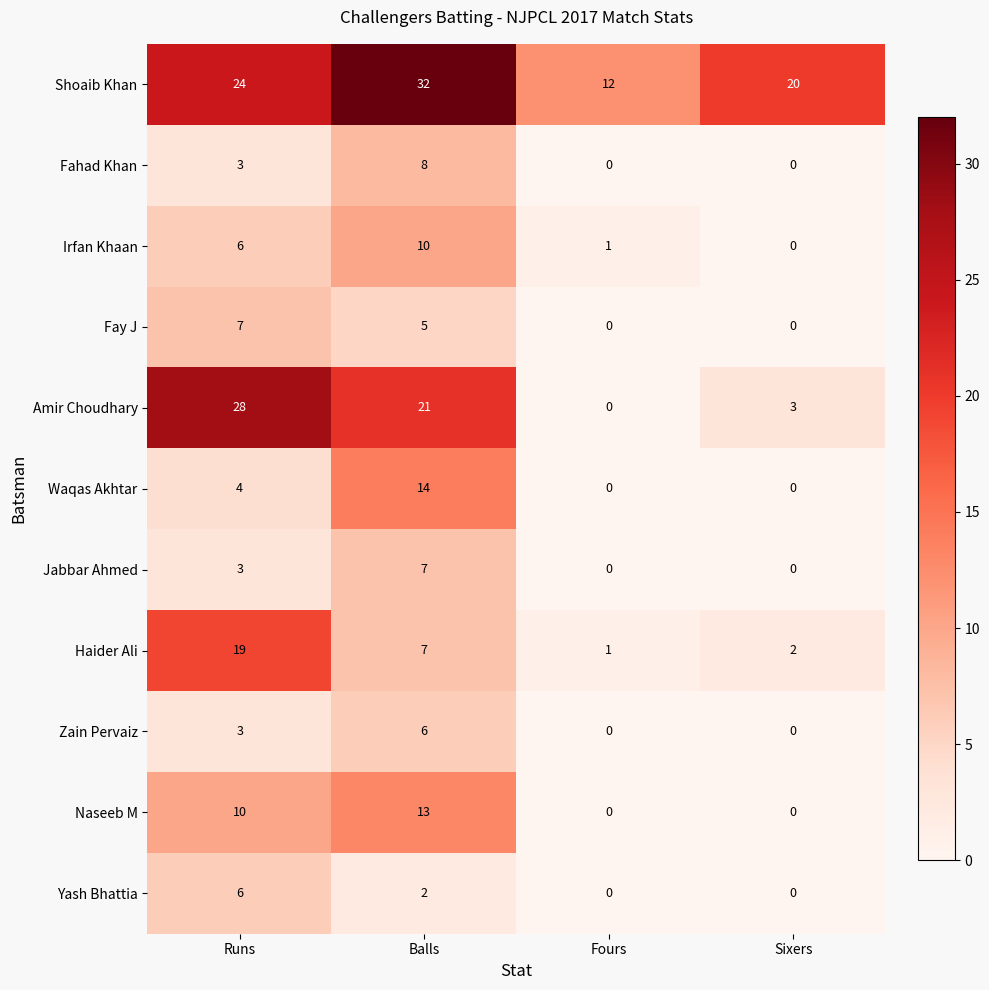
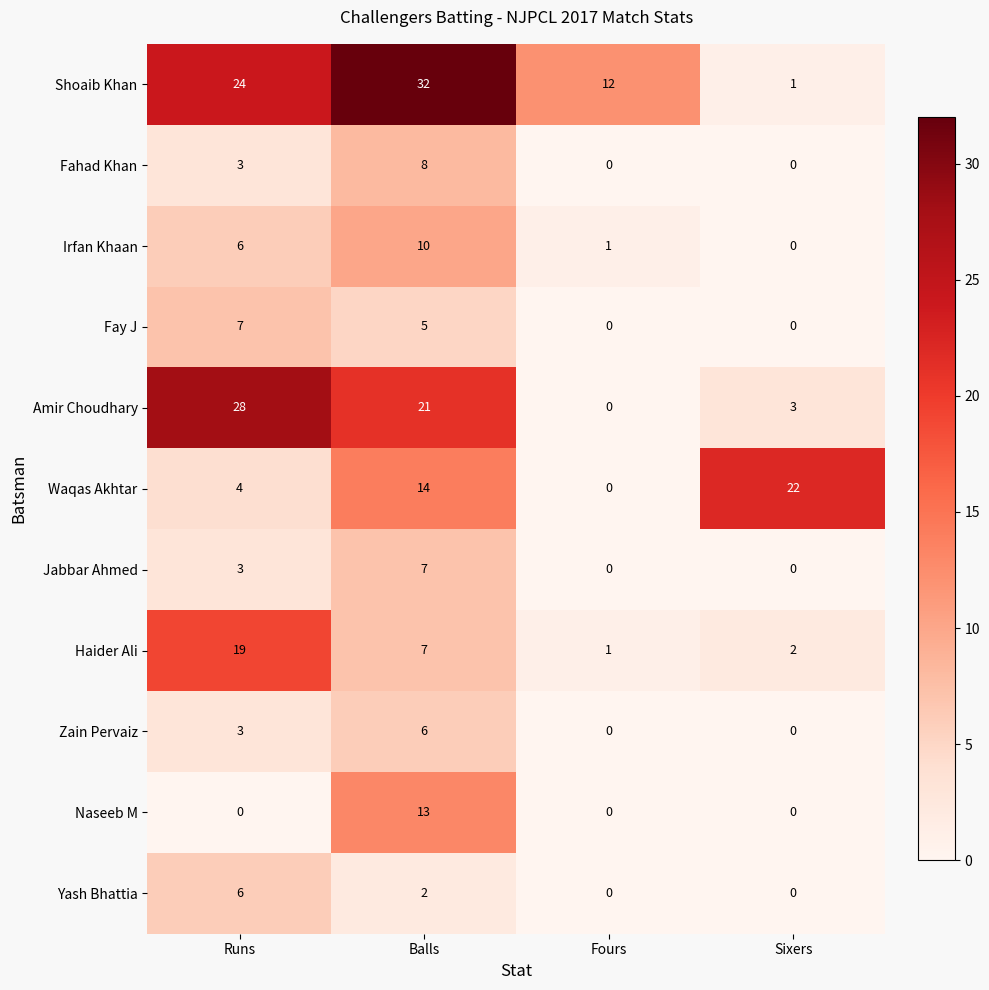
  {
    "Shoaib Khan": {
      "Runs": 24,
      "Balls": 32,
      "Fours": 12,
-     "Sixers": 20
+     "Sixers": 1
    },
    "Fahad Khan": {
      "Runs": 3,
      "Balls": 8,
      "Fours": 0,
      "Sixers": 0
    },
    "Irfan Khaan": {
      "Runs": 6,
      "Balls": 10,
      "Fours": 1,
      "Sixers": 0
    },
    "Fay J": {
      "Runs": 7,
      "Balls": 5,
      "Fours": 0,
      "Sixers": 0
    },
    "Amir Choudhary": {
      "Runs": 28,
      "Balls": 21,
      "Fours": 0,
      "Sixers": 3
    },
    "Waqas Akhtar": {
      "Runs": 4,
      "Balls": 14,
      "Fours": 0,
-     "Sixers": 0
+     "Sixers": 22
    },
    "Jabbar Ahmed": {
      "Runs": 3,
      "Balls": 7,
      "Fours": 0,
      "Sixers": 0
    },
    "Haider Ali": {
      "Runs": 19,
      "Balls": 7,
      "Fours": 1,
      "Sixers": 2
    },
    "Zain Pervaiz": {
      "Runs": 3,
      "Balls": 6,
      "Fours": 0,
      "Sixers": 0
    },
    "Naseeb M": {
-     "Runs": 10,
+     "Runs": 0,
      "Balls": 13,
      "Fours": 0,
      "Sixers": 0
    },
    "Yash Bhattia": {
      "Runs": 6,
      "Balls": 2,
      "Fours": 0,
      "Sixers": 0
    }
  }
